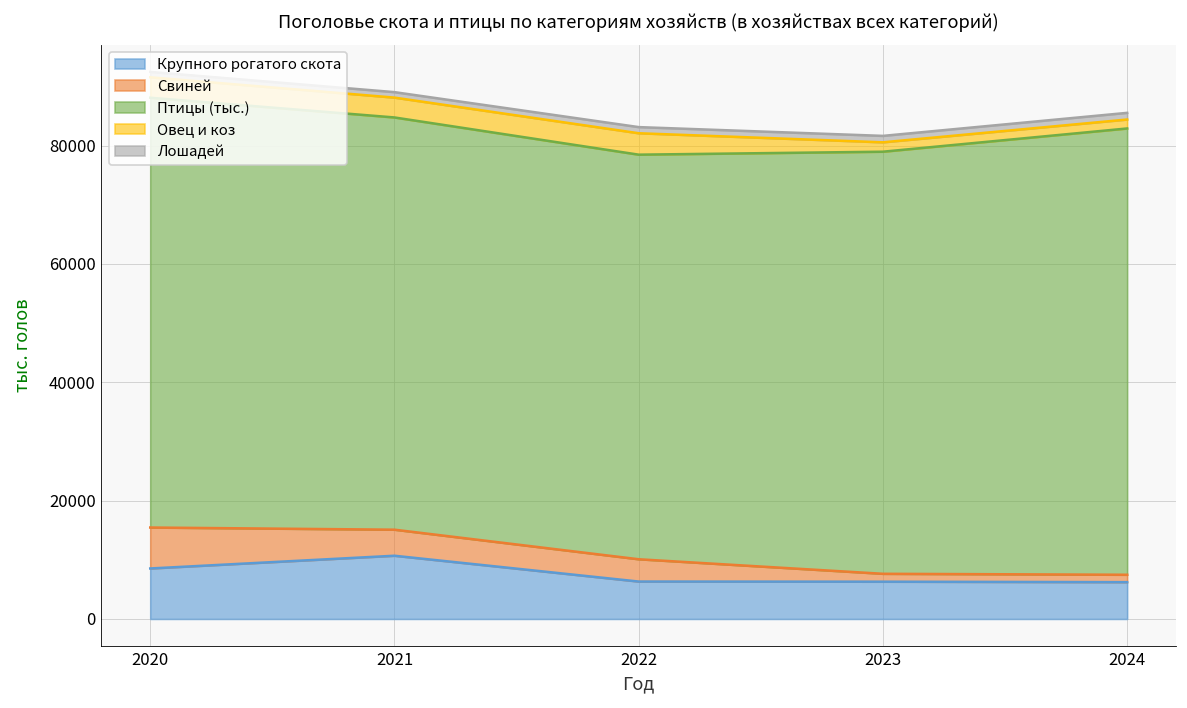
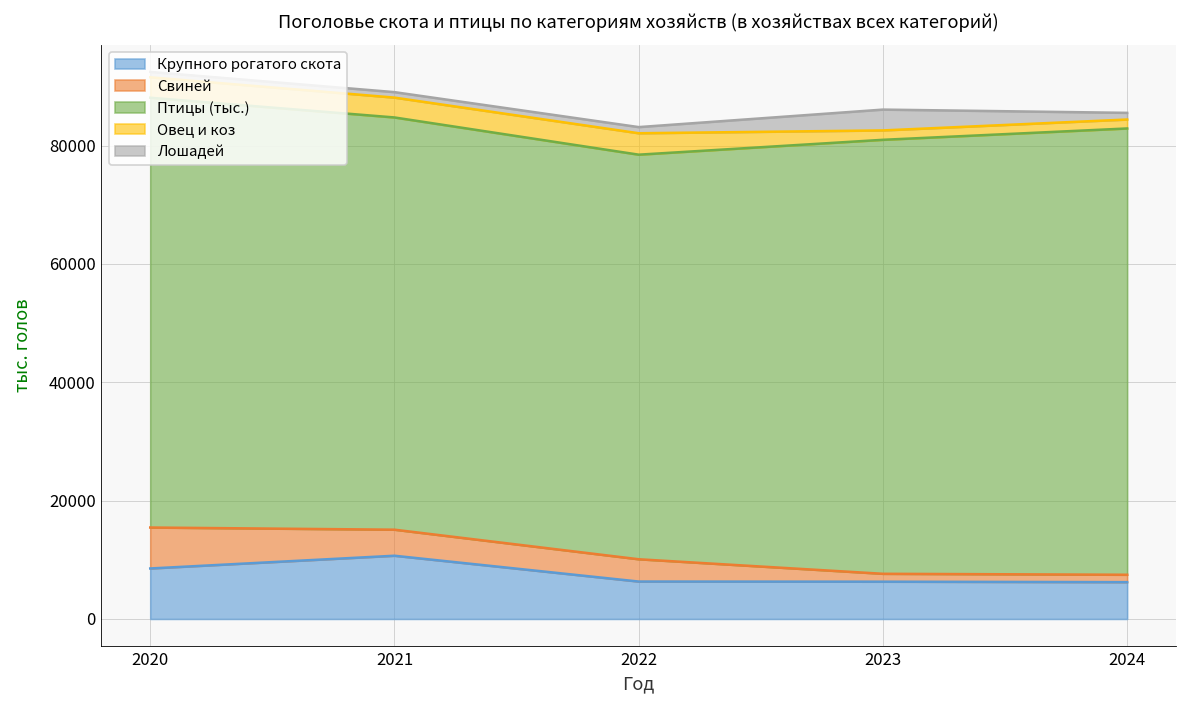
  {
    "Крупного рогатого скота": {
      "2020": 9000,
      "2021": 11000,
      "2022": 6000,
      "2023": 6000,
      "2024": 6000
    },
    "Свиней": {
      "2020": 7000,
      "2021": 4000,
      "2022": 4000,
      "2023": 1000,
      "2024": 1000
    },
    "Птицы (тыс.)": {
      "2021": 70000,
      "2022": 68000,
-     "2023": 71000,
+     "2023": 73000,
      "2024": 75000
    },
    "Овец и коз": {
      "2021": 3000,
      "2022": 4000,
      "2023": 2000,
      "2024": 2000
    },
    "Лошадей": {
      "2021": 1000,
      "2022": 1000,
-     "2023": 1000,
+     "2023": 4000,
      "2024": 1000
    }
  }
